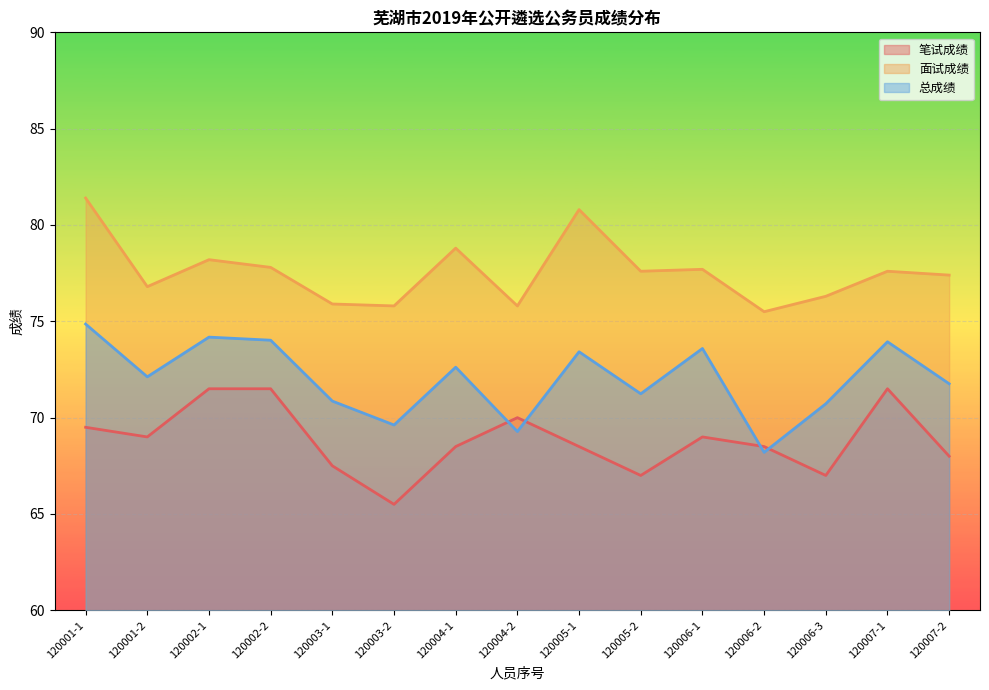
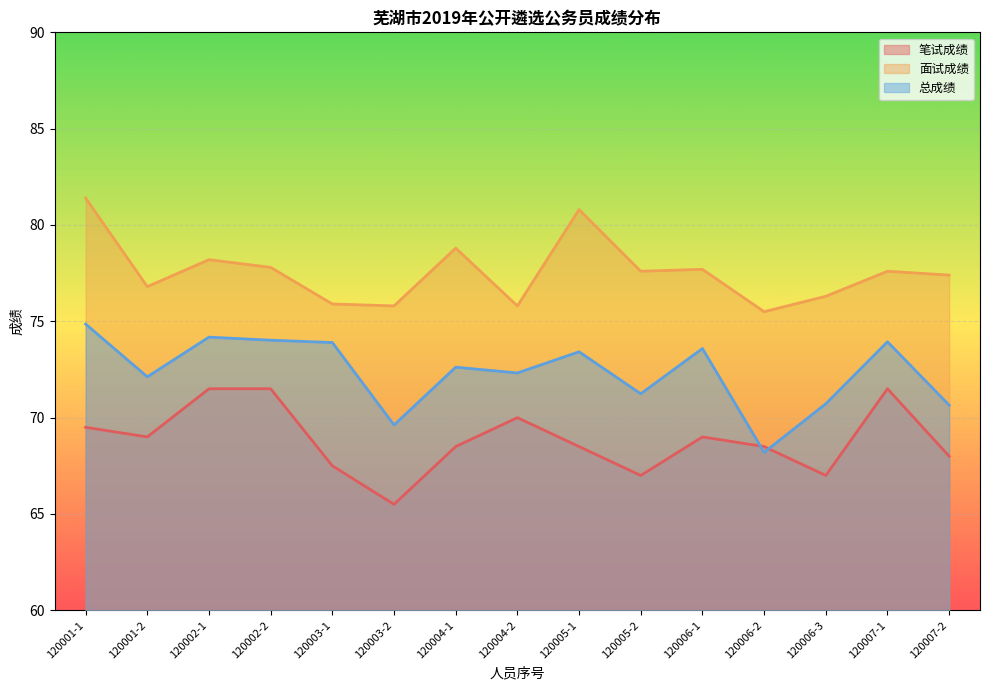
  {
    "总成绩": {
      "120001-1": 74.9,
      "120001-2": 72.1,
      "120002-1": 74.2,
      "120002-2": 74.0,
-     "120003-1": 70.9,
+     "120003-1": 73.9,
      "120003-2": 69.6,
      "120004-1": 72.6,
-     "120004-2": 69.3,
+     "120004-2": 72.3,
      "120005-1": 73.4,
      "120005-2": 71.2,
      "120006-1": 73.6,
      "120006-2": 68.2,
      "120006-3": 70.7,
      "120007-1": 73.9,
-     "120007-2": 71.8
+     "120007-2": 70.7
    }
  }
